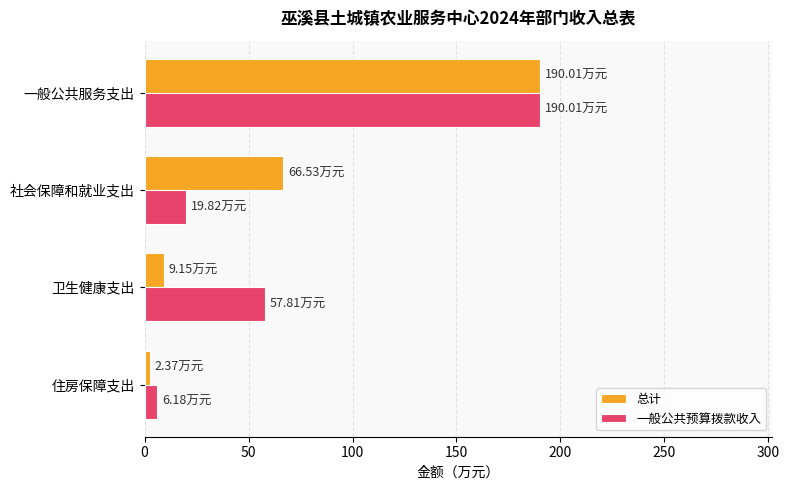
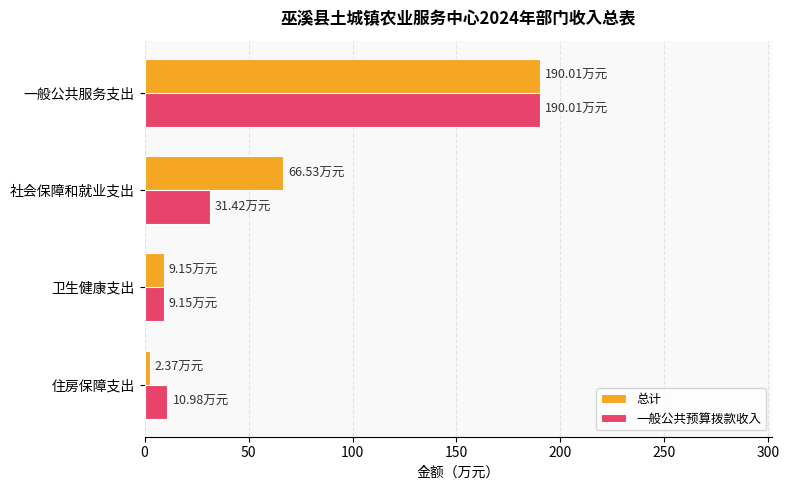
  {
    "总计": {
      "一般公共服务支出": 190.01,
      "社会保障和就业支出": 66.53,
      "卫生健康支出": 9.15,
      "住房保障支出": 2.37
    },
    "一般公共预算拨款收入": {
      "一般公共服务支出": 190.01,
-     "社会保障和就业支出": 19.82,
-     "卫生健康支出": 57.81,
-     "住房保障支出": 6.18
+     "社会保障和就业支出": 31.42,
+     "卫生健康支出": 9.15,
+     "住房保障支出": 10.98
    }
  }
